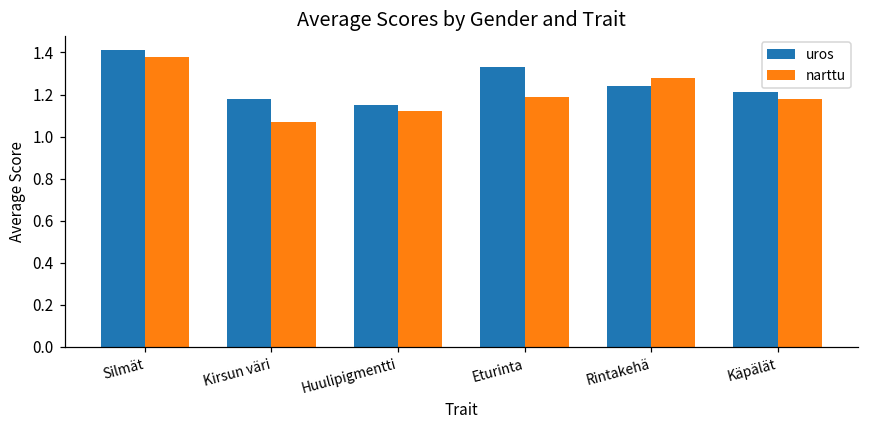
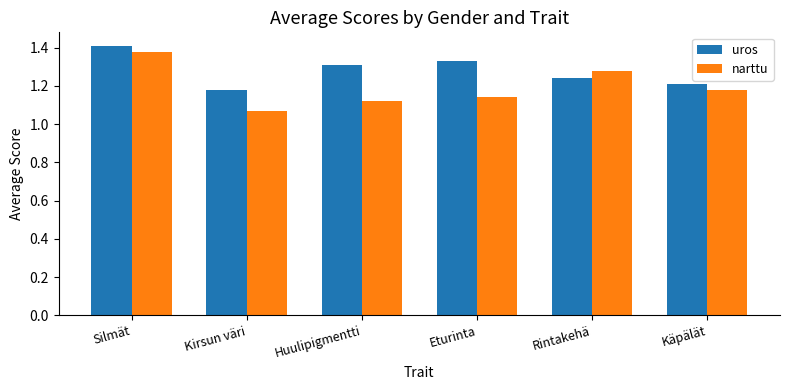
  {
    "uros": {
      "Silmät": 1.41,
      "Kirsun väri": 1.18,
-     "Huulipigmentti": 1.15,
+     "Huulipigmentti": 1.31,
      "Eturinta": 1.33,
      "Rintakehä": 1.24,
      "Käpälät": 1.21
    },
    "narttu": {
      "Silmät": 1.38,
      "Kirsun väri": 1.07,
      "Huulipigmentti": 1.12,
-     "Eturinta": 1.19,
+     "Eturinta": 1.14,
      "Rintakehä": 1.28,
      "Käpälät": 1.18
    }
  }
